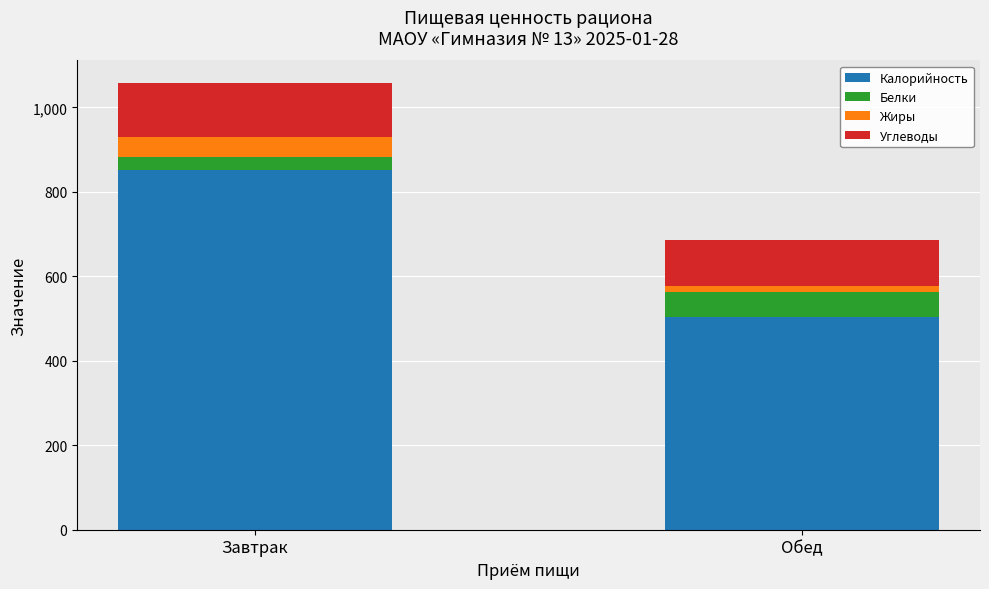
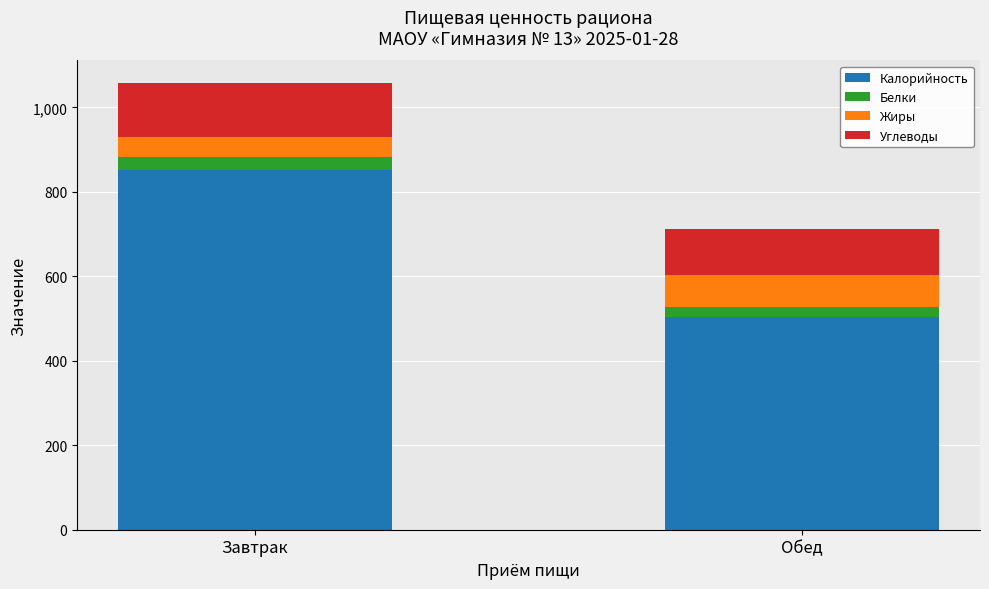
  {
    "Калорийность": {
      "Завтрак": 850,
      "Обед": 500
    },
    "Белки": {
      "Завтрак": 30,
-     "Обед": 60
+     "Обед": 30
    },
    "Жиры": {
      "Завтрак": 50,
-     "Обед": 10
+     "Обед": 70
    },
    "Углеводы": {
      "Завтрак": 130,
      "Обед": 110
    }
  }
